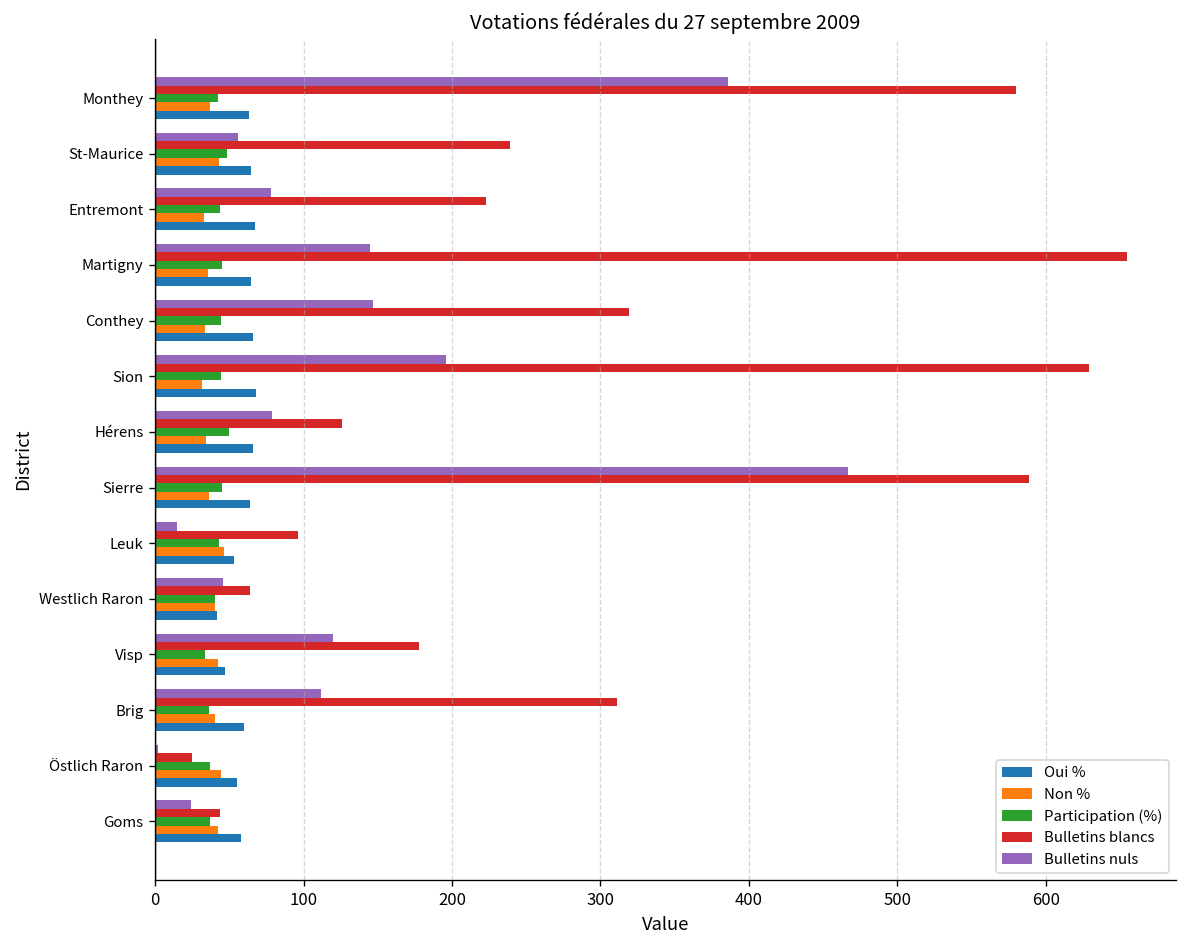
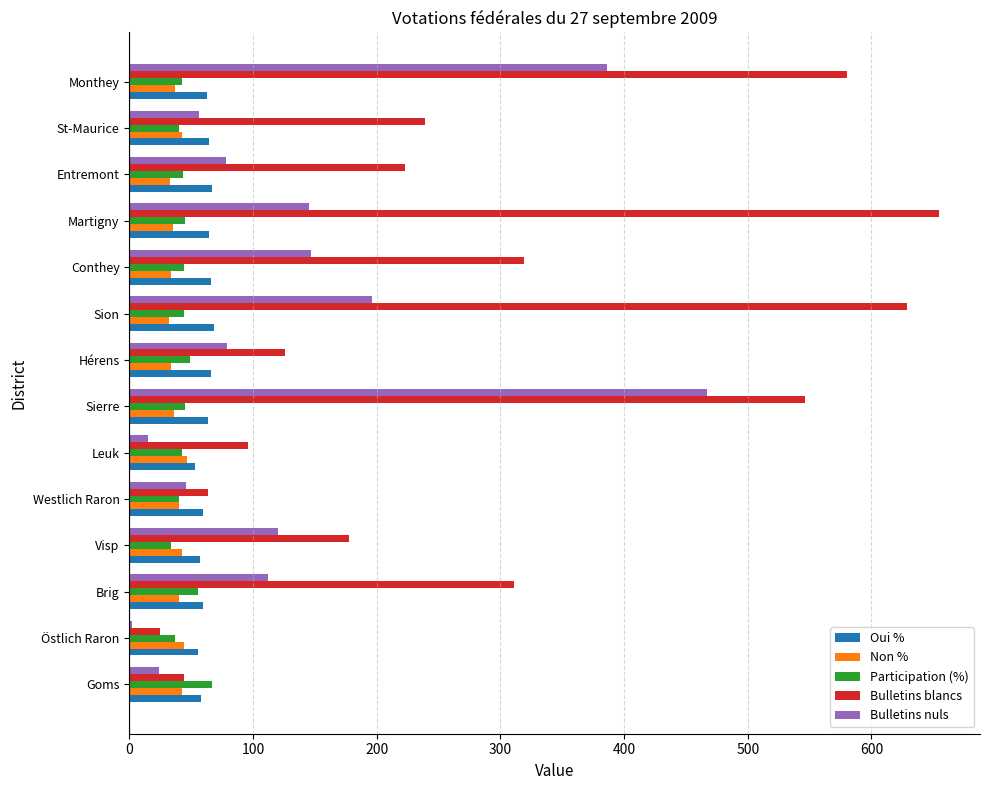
  {
    "Oui %": {
      "Monthey": 63,
      "St-Maurice": 65,
      "Entremont": 67,
      "Martigny": 65,
      "Conthey": 66,
      "Sion": 68,
      "Hérens": 66,
      "Sierre": 64,
      "Leuk": 53,
-     "Westlich Raron": 41,
-     "Visp": 47,
+     "Westlich Raron": 60,
+     "Visp": 57,
      "Brig": 60,
      "Östlich Raron": 55,
      "Goms": 58
    },
    "Non %": {
      "Monthey": 37,
      "St-Maurice": 43,
      "Entremont": 33,
      "Martigny": 35,
      "Conthey": 34,
      "Sion": 32,
      "Hérens": 34,
      "Sierre": 36,
      "Leuk": 47,
      "Westlich Raron": 40,
      "Visp": 43,
      "Brig": 40,
      "Östlich Raron": 45,
      "Goms": 42
    },
    "Participation (%)": {
      "Monthey": 43,
-     "St-Maurice": 49,
+     "St-Maurice": 41,
      "Entremont": 43,
      "Martigny": 45,
      "Conthey": 44,
      "Sion": 44,
      "Hérens": 49,
      "Sierre": 45,
      "Leuk": 43,
      "Westlich Raron": 40,
      "Visp": 33,
-     "Brig": 36,
+     "Brig": 56,
      "Östlich Raron": 37,
-     "Goms": 37
+     "Goms": 67
    },
    "Bulletins blancs": {
      "Monthey": 580,
      "St-Maurice": 239,
      "Entremont": 223,
      "Martigny": 655,
      "Conthey": 319,
      "Sion": 629,
      "Hérens": 126,
-     "Sierre": 589,
+     "Sierre": 546,
      "Leuk": 96,
      "Westlich Raron": 64,
      "Visp": 178,
      "Brig": 311,
      "Östlich Raron": 25,
      "Goms": 44
    },
    "Bulletins nuls": {
      "Monthey": 386,
      "St-Maurice": 56,
      "Entremont": 78,
      "Martigny": 145,
      "Conthey": 147,
      "Sion": 196,
      "Hérens": 79,
      "Sierre": 467,
      "Leuk": 15,
      "Westlich Raron": 46,
      "Visp": 120,
      "Brig": 112,
      "Goms": 24
    }
  }
